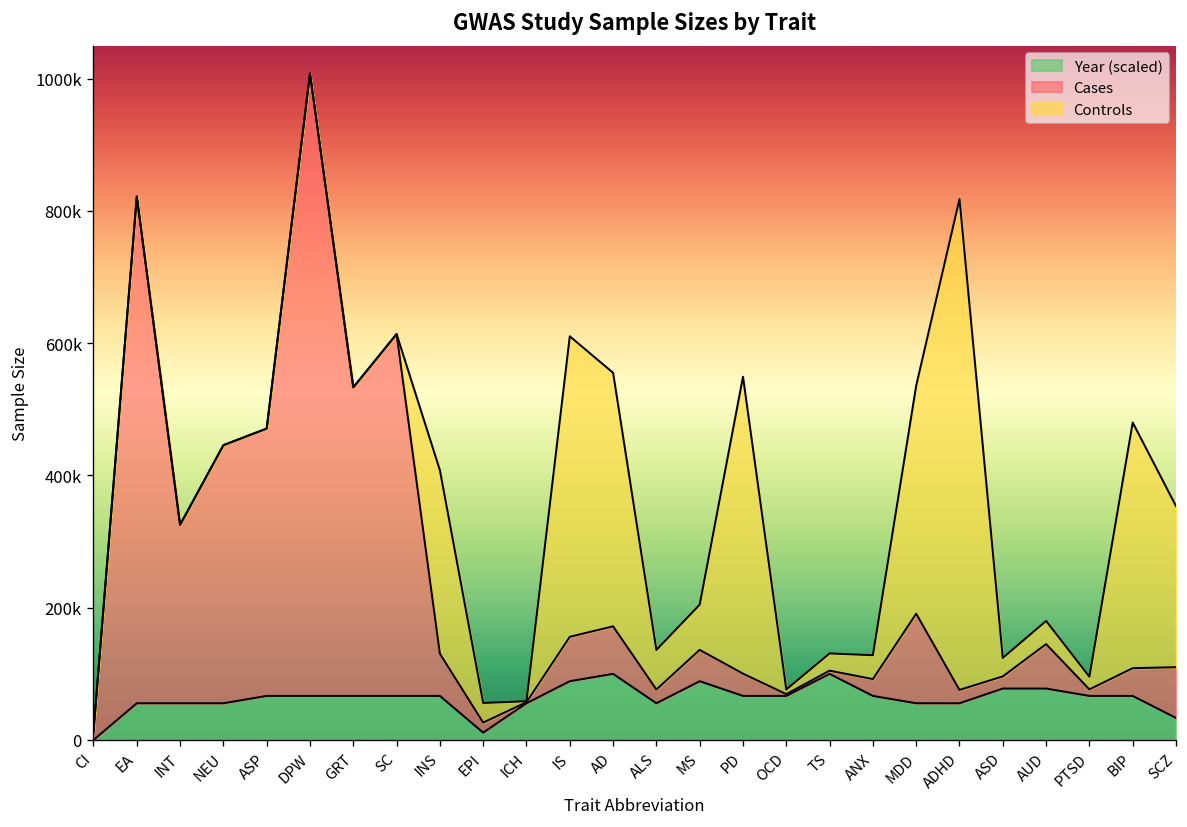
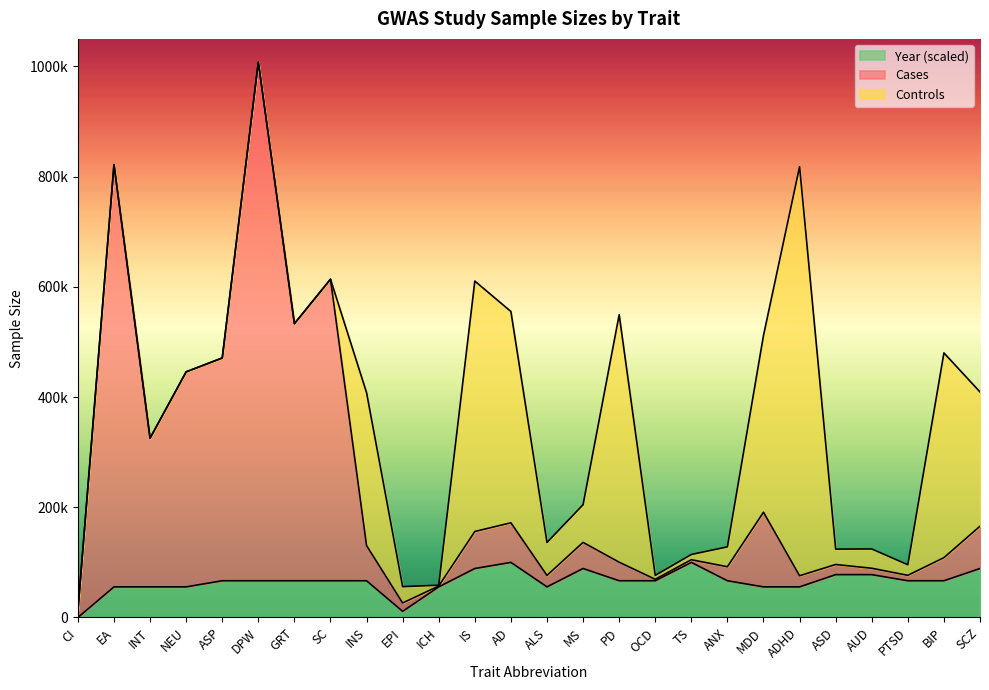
  {
    "Year (scaled)": {
      "CI": 0,
      "EA": 60000,
      "INT": 60000,
      "NEU": 60000,
      "ASP": 70000,
      "DPW": 70000,
      "GRT": 70000,
      "SC": 70000,
      "INS": 70000,
      "EPI": 10000,
      "IS": 90000,
      "AD": 100000,
      "ALS": 60000,
      "MS": 90000,
      "PD": 70000,
      "TS": 100000,
      "ANX": 70000,
      "MDD": 60000,
      "ADHD": 60000,
      "ASD": 80000,
      "AUD": 80000,
      "PTSD": 70000,
      "BIP": 70000,
-     "SCZ": 30000
+     "SCZ": 90000
    },
    "Cases": {
      "INS": 60000,
      "EPI": 20000,
      "IS": 70000,
      "AD": 70000,
      "ALS": 20000,
      "MS": 50000,
      "PD": 30000,
      "TS": 0,
      "ANX": 30000,
      "MDD": 140000,
      "ADHD": 20000,
      "ASD": 20000,
-     "AUD": 70000,
+     "AUD": 10000,
      "PTSD": 10000,
      "BIP": 40000,
      "SCZ": 80000
    },
    "Controls": {
      "INS": 280000,
      "EPI": 30000,
      "IS": 450000,
      "AD": 380000,
      "ALS": 60000,
      "MS": 70000,
      "PD": 450000,
      "OCD": 10000,
-     "TS": 30000,
+     "TS": 10000,
      "ANX": 40000,
-     "MDD": 340000,
+     "MDD": 320000,
      "ADHD": 740000,
      "ASD": 30000,
      "AUD": 30000,
      "PTSD": 20000,
      "BIP": 370000,
      "SCZ": 240000
    }
  }
